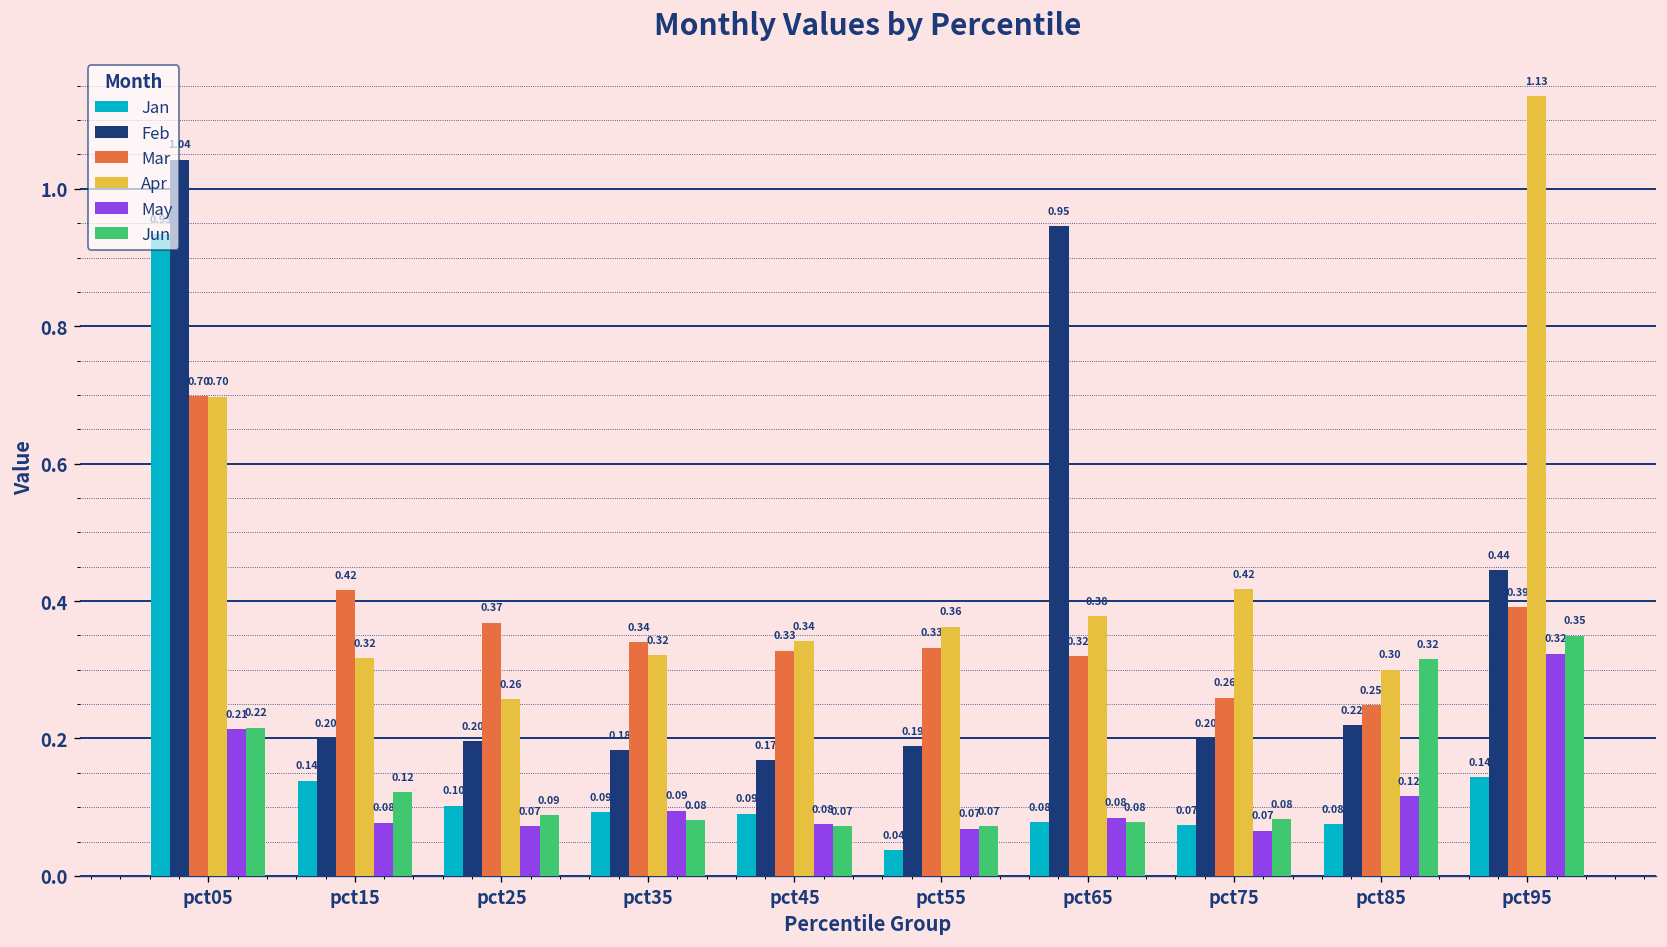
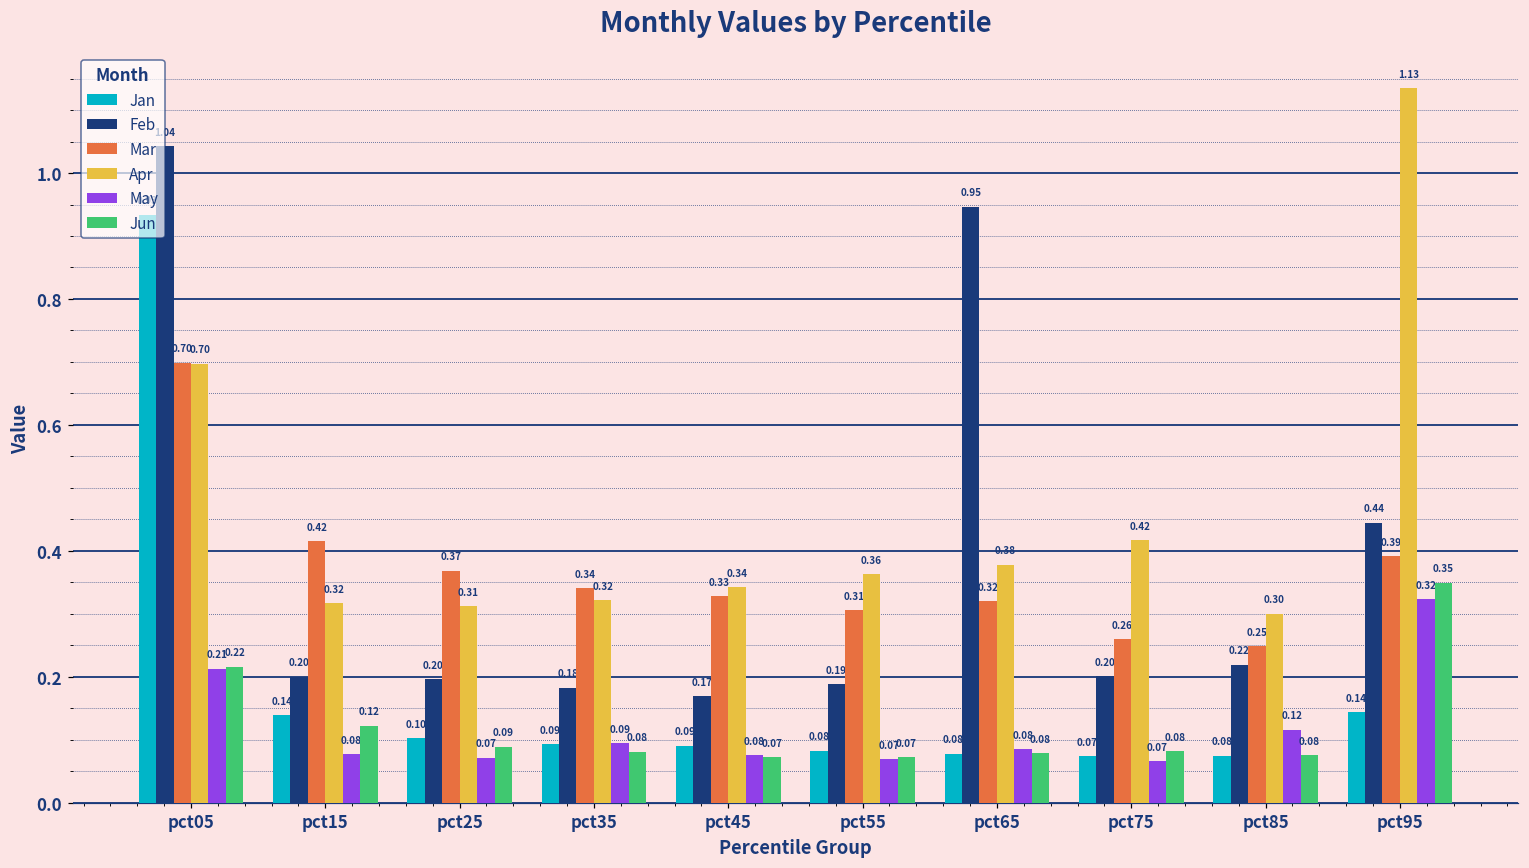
  {
    "Jan": {
      "pct15": 0.14,
      "pct25": 0.10,
      "pct35": 0.09,
      "pct45": 0.09,
-     "pct55": 0.04,
+     "pct55": 0.08,
      "pct65": 0.08,
      "pct75": 0.07,
      "pct85": 0.08,
      "pct95": 0.14
    },
    "Feb": {
      "pct15": 0.20,
      "pct25": 0.20,
      "pct35": 0.18,
      "pct45": 0.17,
      "pct55": 0.19,
      "pct65": 0.95,
      "pct75": 0.20,
      "pct85": 0.22,
      "pct95": 0.44
    },
    "Mar": {
      "pct05": 0.70,
      "pct15": 0.42,
      "pct25": 0.37,
      "pct35": 0.34,
      "pct45": 0.33,
-     "pct55": 0.33,
+     "pct55": 0.31,
      "pct65": 0.32,
      "pct75": 0.26,
      "pct85": 0.25,
      "pct95": 0.39
    },
    "Apr": {
      "pct05": 0.70,
      "pct15": 0.32,
-     "pct25": 0.26,
+     "pct25": 0.31,
      "pct35": 0.32,
      "pct45": 0.34,
      "pct55": 0.36,
      "pct65": 0.38,
      "pct75": 0.42,
      "pct85": 0.30,
      "pct95": 1.13
    },
    "May": {
      "pct05": 0.21,
      "pct15": 0.08,
      "pct25": 0.07,
      "pct35": 0.09,
      "pct45": 0.08,
      "pct55": 0.07,
      "pct65": 0.08,
      "pct75": 0.07,
      "pct85": 0.12,
      "pct95": 0.32
    },
    "Jun": {
      "pct05": 0.22,
      "pct15": 0.12,
      "pct25": 0.09,
      "pct35": 0.08,
      "pct45": 0.07,
      "pct55": 0.07,
      "pct75": 0.08,
-     "pct85": 0.32,
+     "pct85": 0.08,
      "pct95": 0.35
    }
  }
